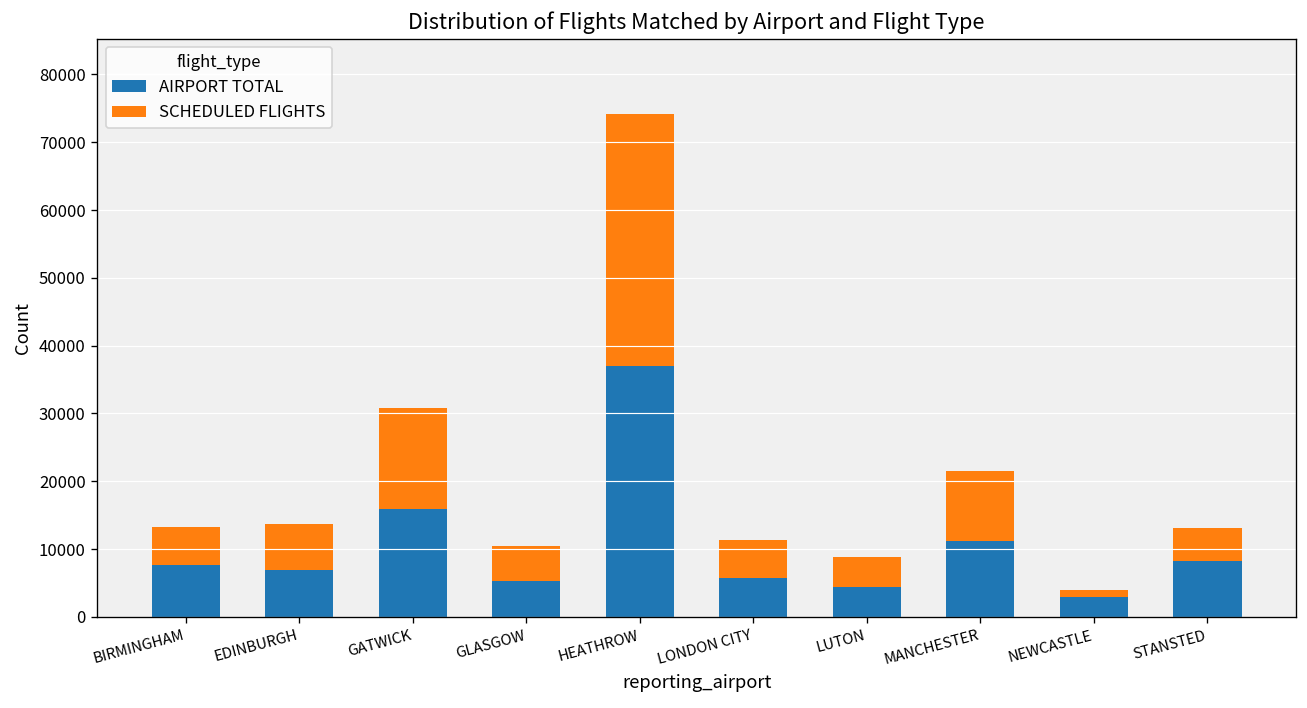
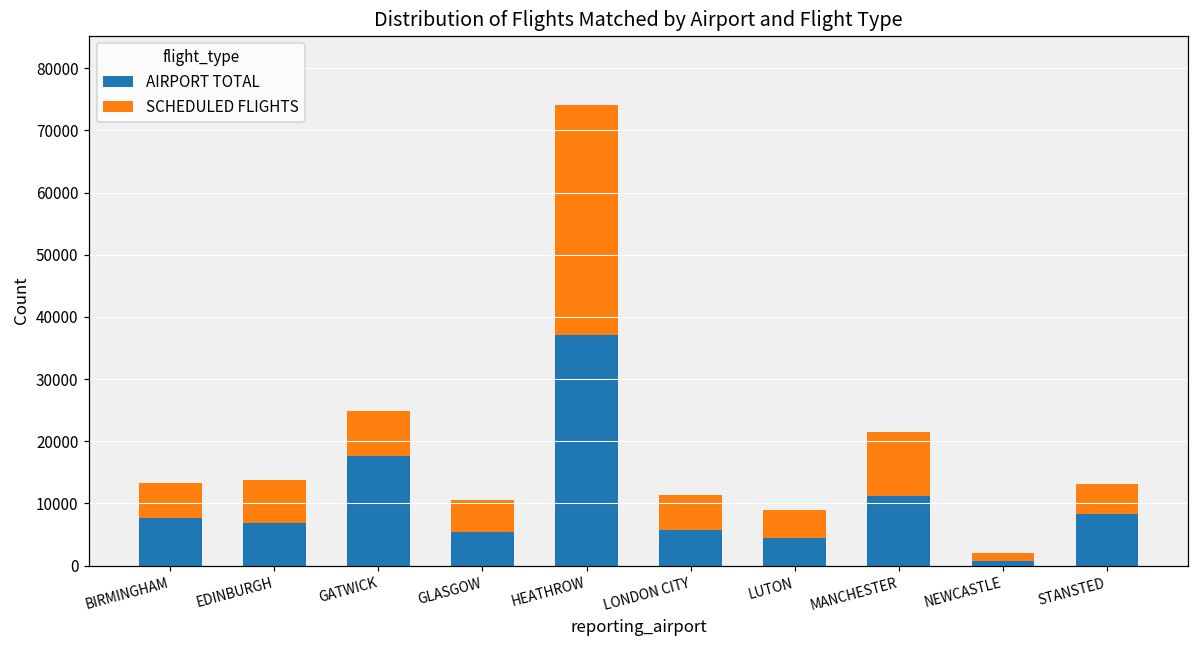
  {
    "AIRPORT TOTAL": {
      "BIRMINGHAM": 8000,
      "EDINBURGH": 7000,
-     "GATWICK": 16000,
+     "GATWICK": 18000,
      "GLASGOW": 5000,
      "HEATHROW": 37000,
      "LONDON CITY": 6000,
      "LUTON": 4000,
      "MANCHESTER": 11000,
-     "NEWCASTLE": 3000,
+     "NEWCASTLE": 1000,
      "STANSTED": 8000
    },
    "SCHEDULED FLIGHTS": {
      "BIRMINGHAM": 6000,
      "EDINBURGH": 7000,
-     "GATWICK": 15000,
+     "GATWICK": 7000,
      "GLASGOW": 5000,
      "HEATHROW": 37000,
      "LONDON CITY": 6000,
      "LUTON": 4000,
      "MANCHESTER": 10000,
      "NEWCASTLE": 1000,
      "STANSTED": 5000
    }
  }
